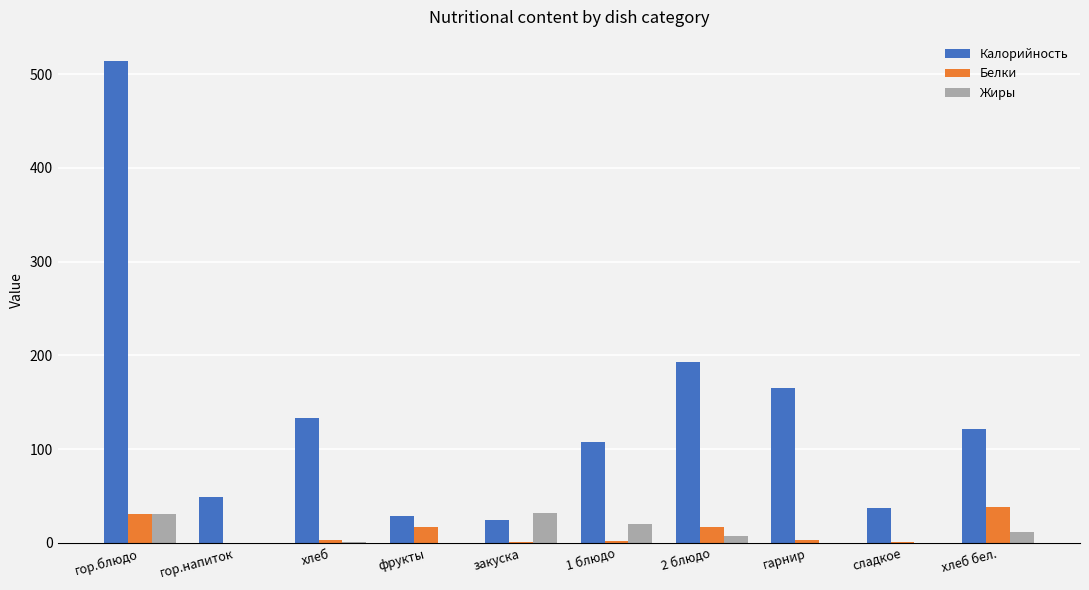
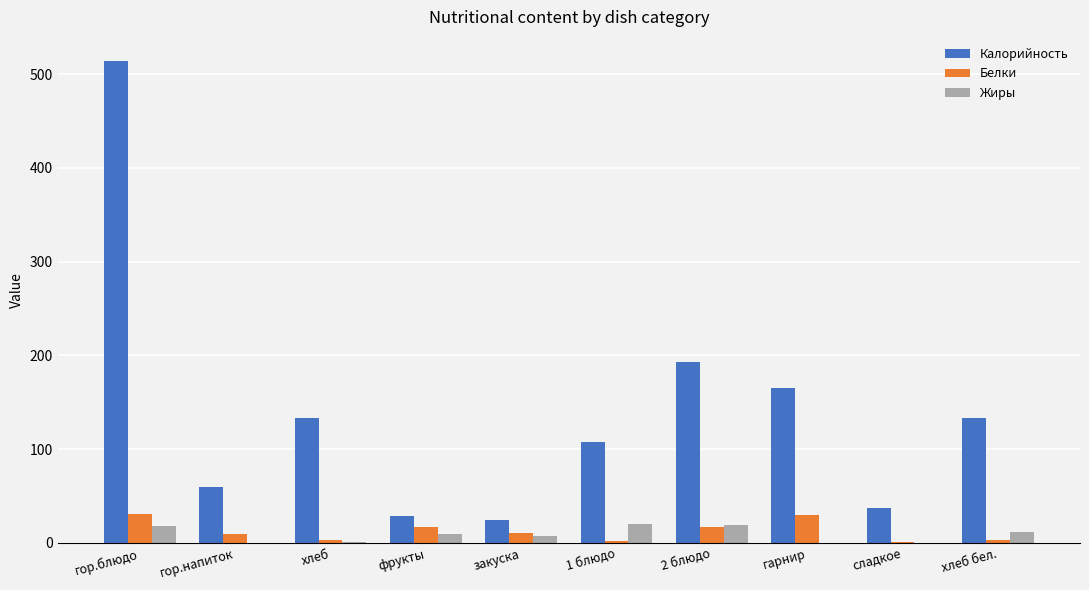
  {
    "Калорийность": {
      "гор.блюдо": 510,
-     "гор.напиток": 50,
+     "гор.напиток": 60,
      "хлеб": 130,
      "фрукты": 30,
      "закуска": 30,
      "1 блюдо": 110,
      "2 блюдо": 190,
      "гарнир": 170,
      "сладкое": 40,
-     "хлеб бел.": 120
+     "хлеб бел.": 130
    },
    "Белки": {
      "гор.блюдо": 30,
-     "гор.напиток": 0,
+     "гор.напиток": 10,
      "хлеб": 0,
      "фрукты": 20,
-     "закуска": 0,
+     "закуска": 10,
      "2 блюдо": 20,
-     "гарнир": 0,
-     "хлеб бел.": 40
+     "гарнир": 30,
+     "хлеб бел.": 0
    },
    "Жиры": {
-     "гор.блюдо": 30,
-     "фрукты": 0,
-     "закуска": 30,
+     "гор.блюдо": 20,
+     "фрукты": 10,
+     "закуска": 10,
      "1 блюдо": 20,
-     "2 блюдо": 10,
+     "2 блюдо": 20,
      "сладкое": 0,
      "хлеб бел.": 10
    }
  }
